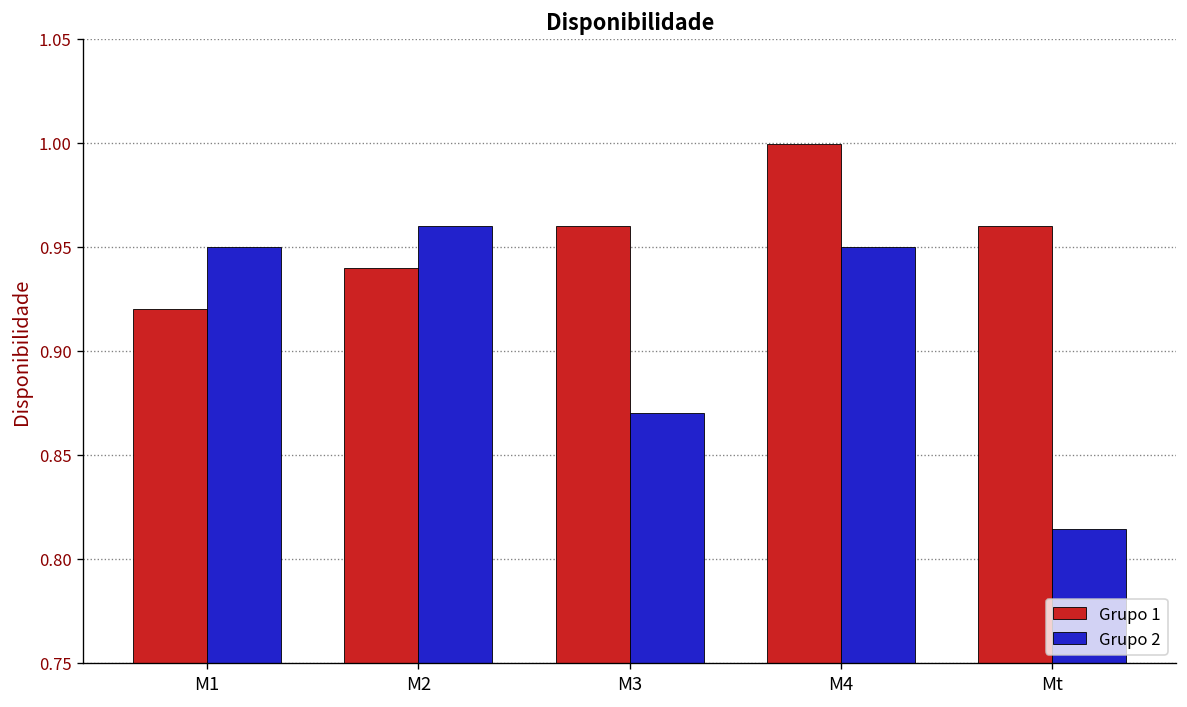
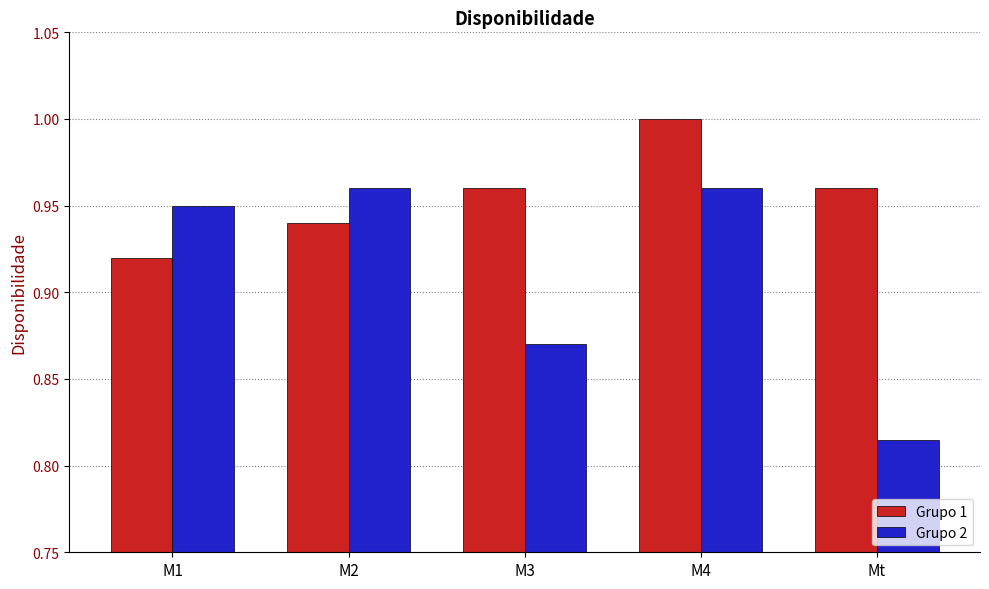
  {
    "Grupo 1": {
      "M1": 0.92,
      "M2": 0.94,
      "M3": 0.96,
      "M4": 1.00,
      "Mt": 0.96
    },
    "Grupo 2": {
      "M1": 0.95,
      "M2": 0.96,
      "M3": 0.87,
-     "M4": 0.95,
+     "M4": 0.96,
      "Mt": 0.815
    }
  }
